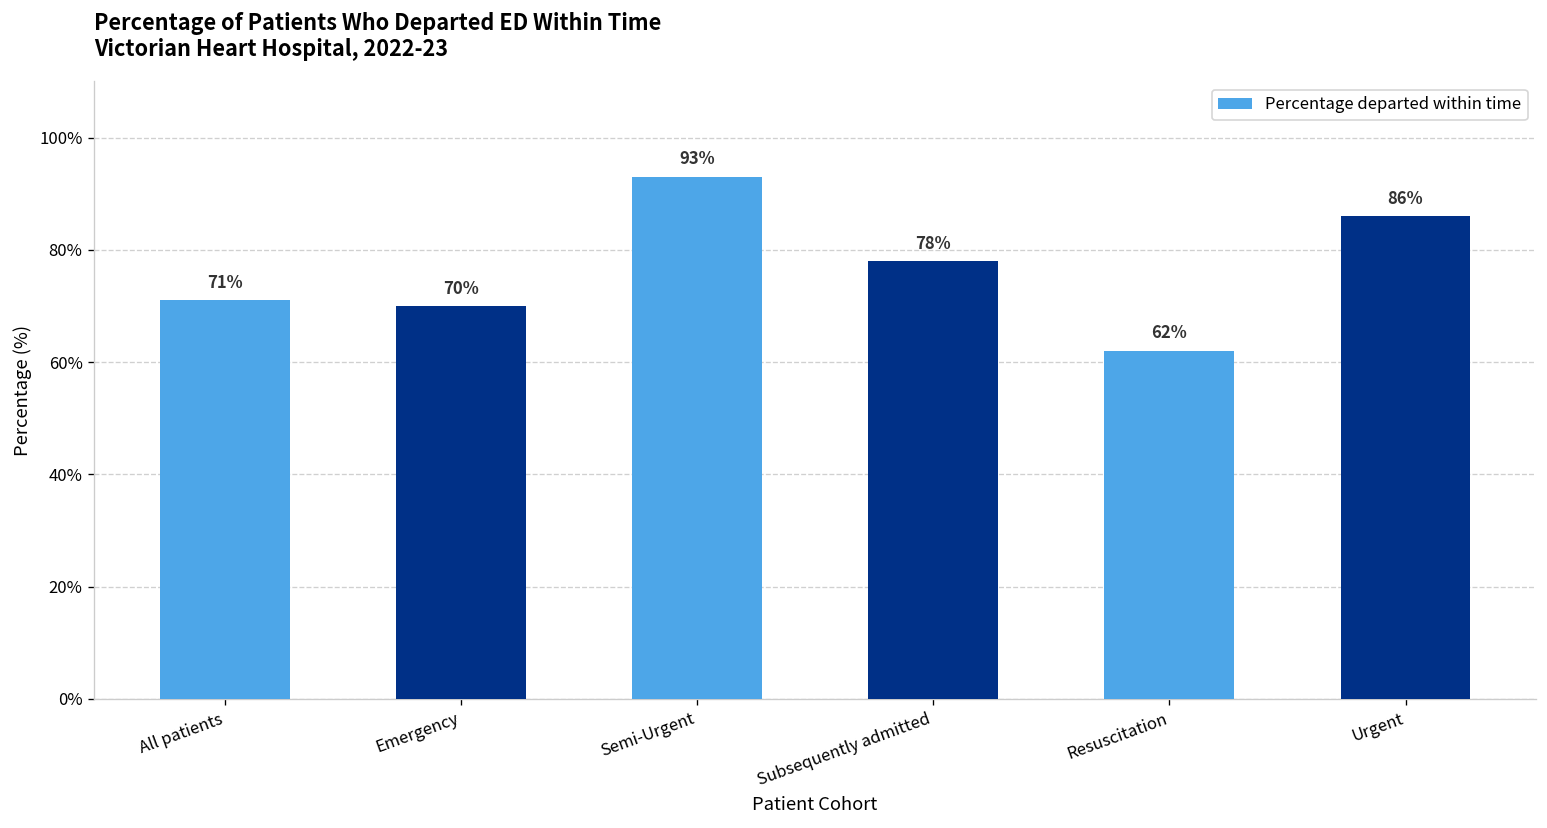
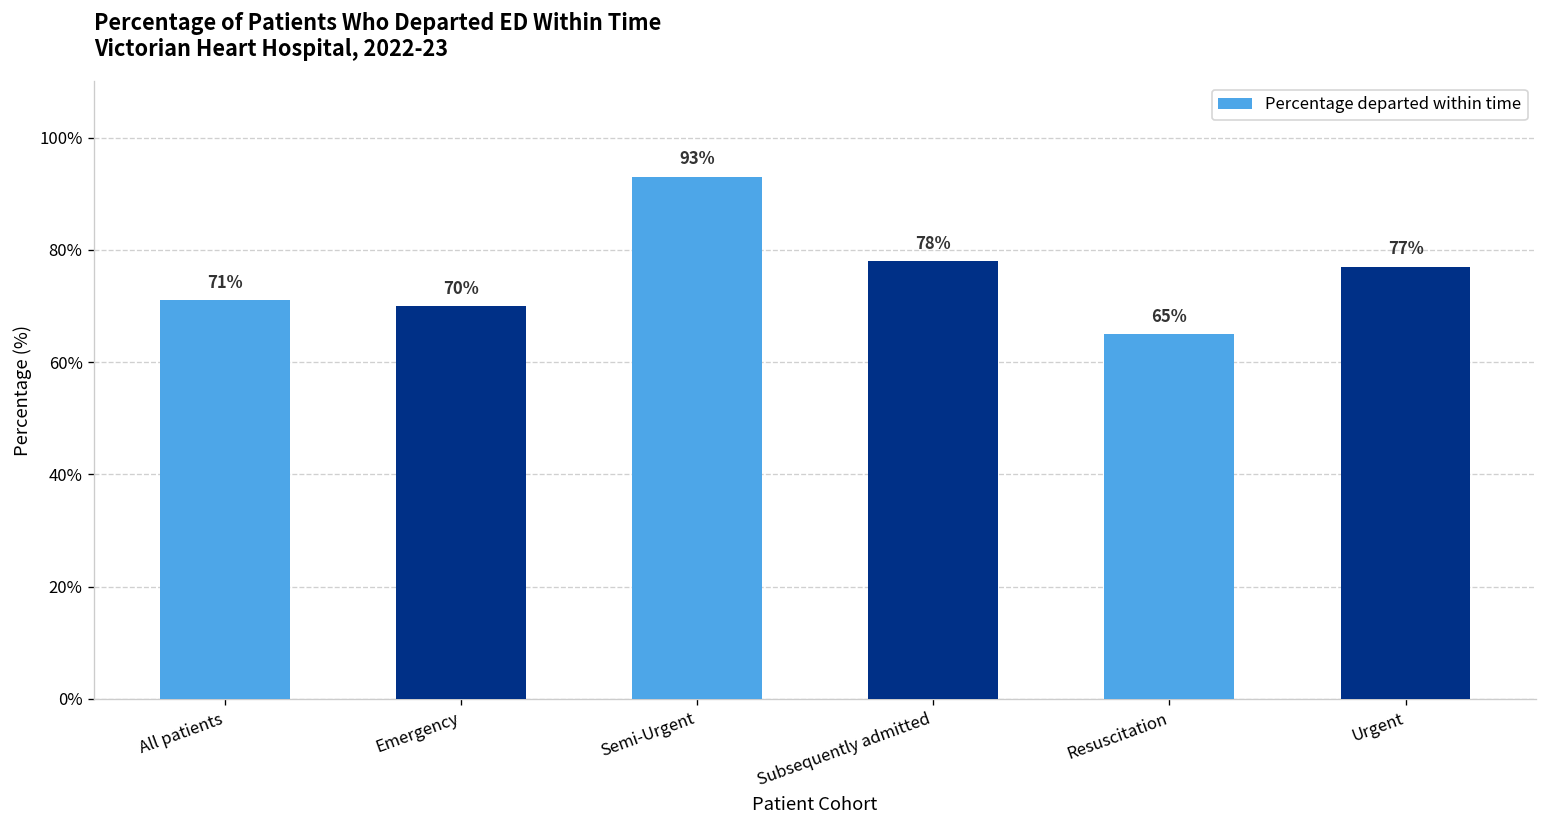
  {
    "All patients": "71%",
    "Emergency": "70%",
    "Semi-Urgent": "93%",
    "Subsequently admitted": "78%",
-   "Resuscitation": "62%",
-   "Urgent": "86%"
+   "Resuscitation": "65%",
+   "Urgent": "77%"
  }
